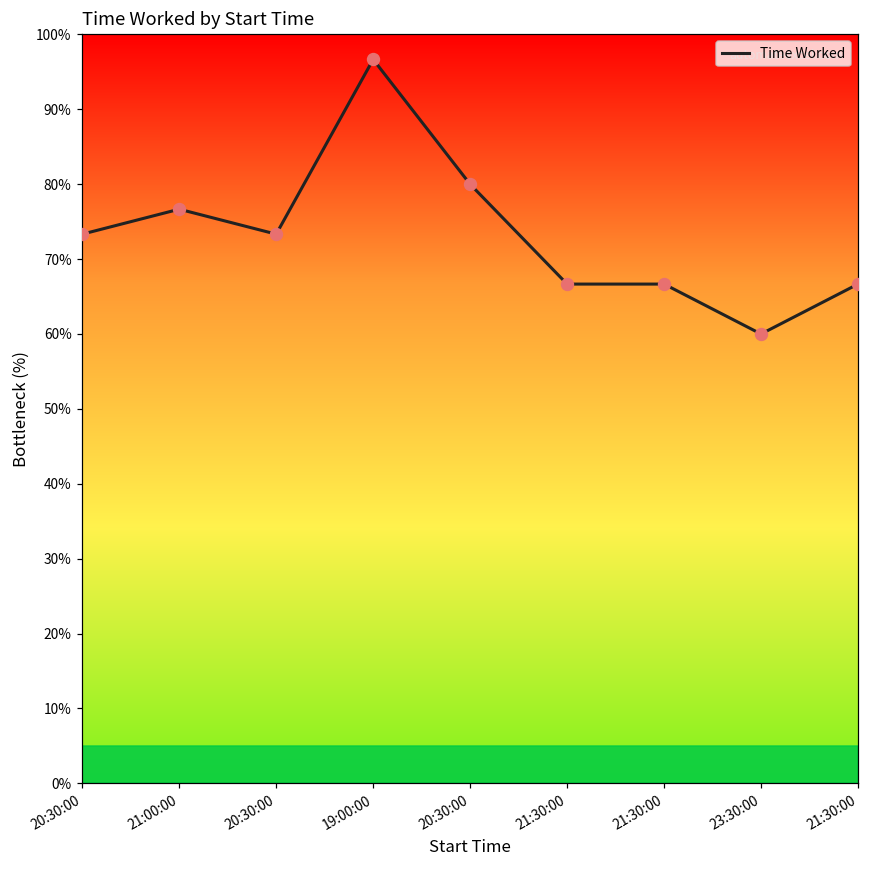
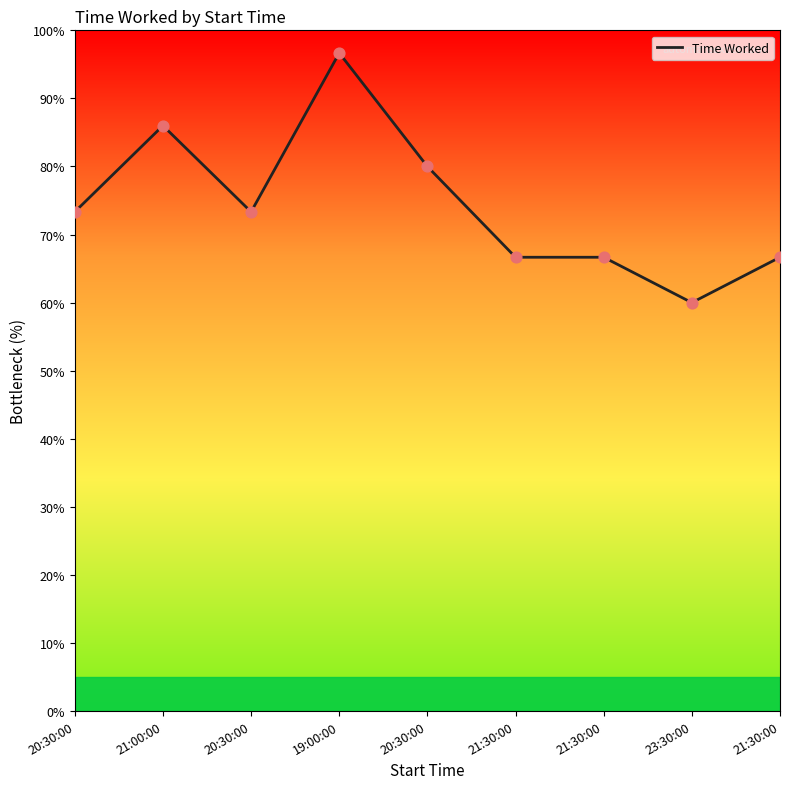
  {
-   "21:00:00": "77%",
+   "21:00:00": "86%",
    "19:00:00": "97%",
    "23:30:00": "60%"
  }
